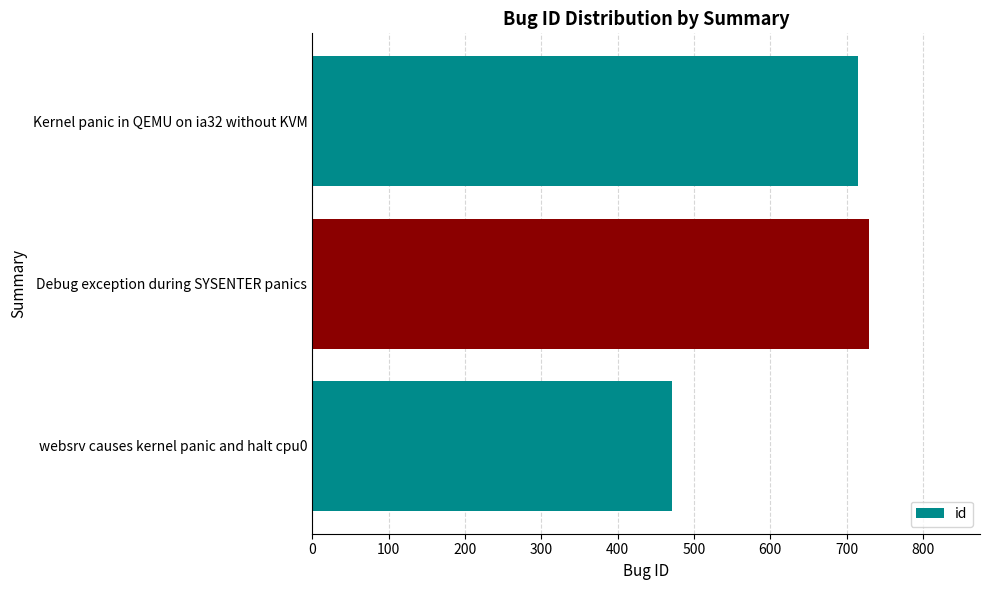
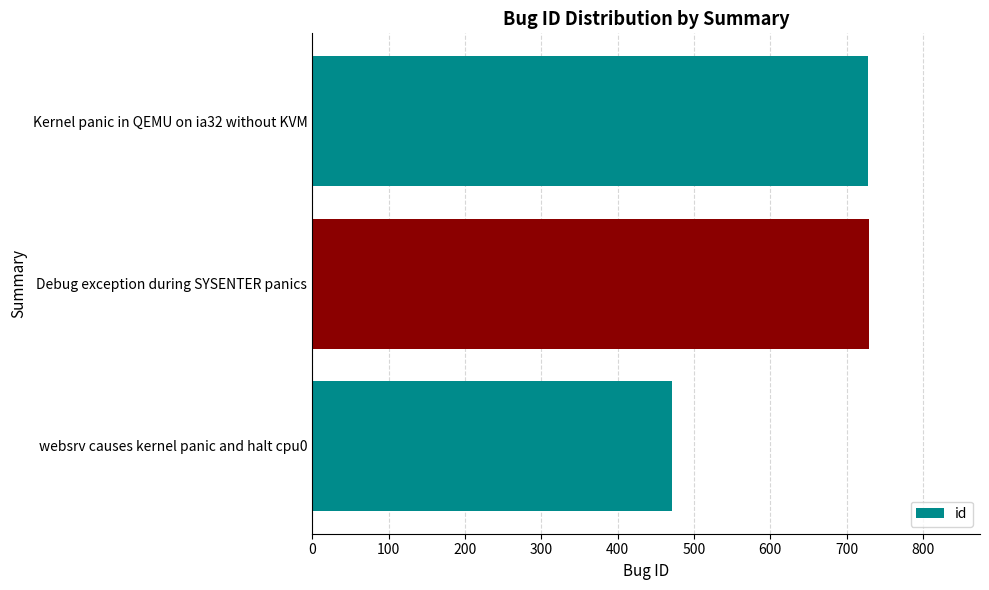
  {
-   "Kernel panic in QEMU on ia32 without KVM": 720,
+   "Kernel panic in QEMU on ia32 without KVM": 730,
    "Debug exception during SYSENTER panics": 730,
    "websrv causes kernel panic and halt cpu0": 470
  }
